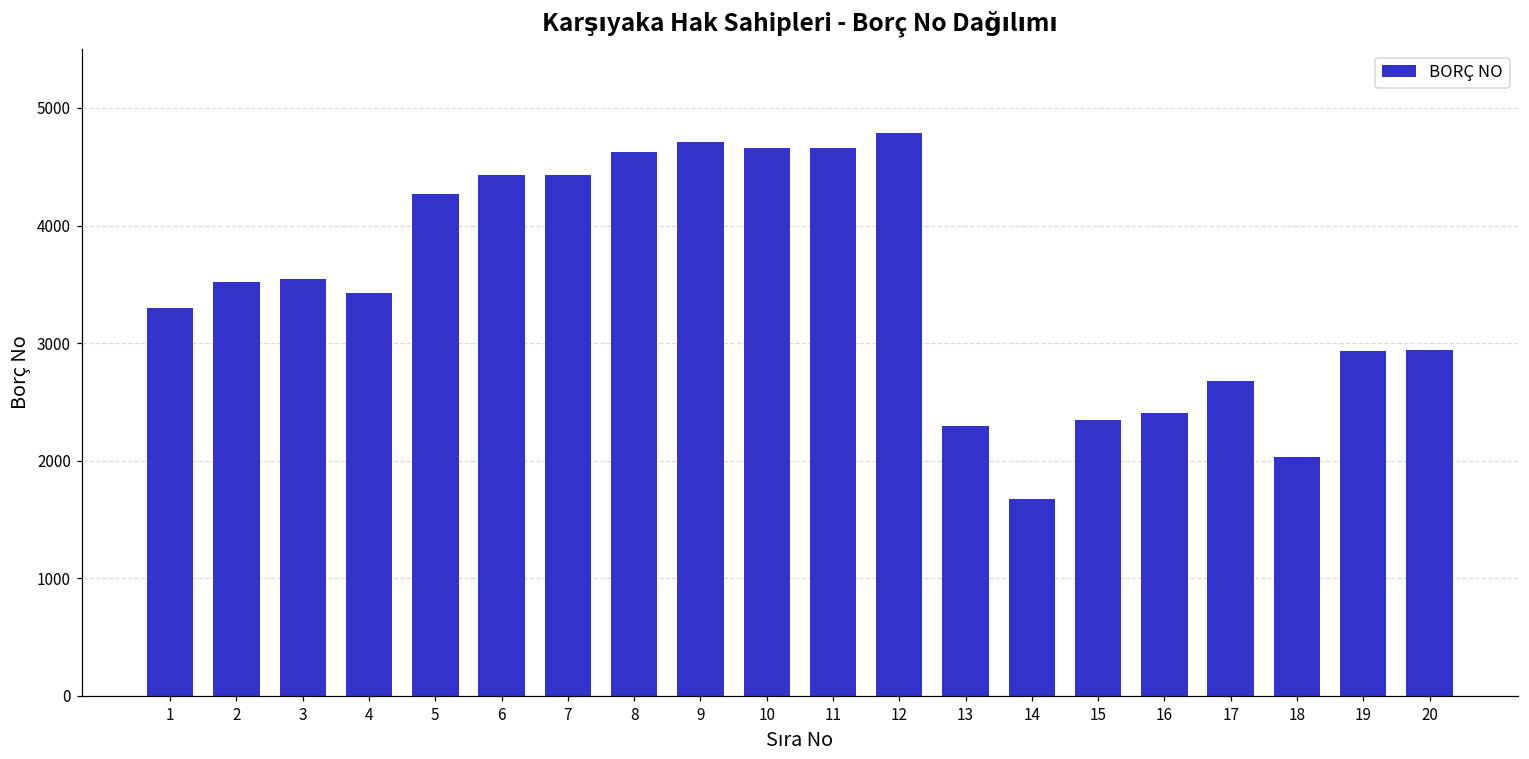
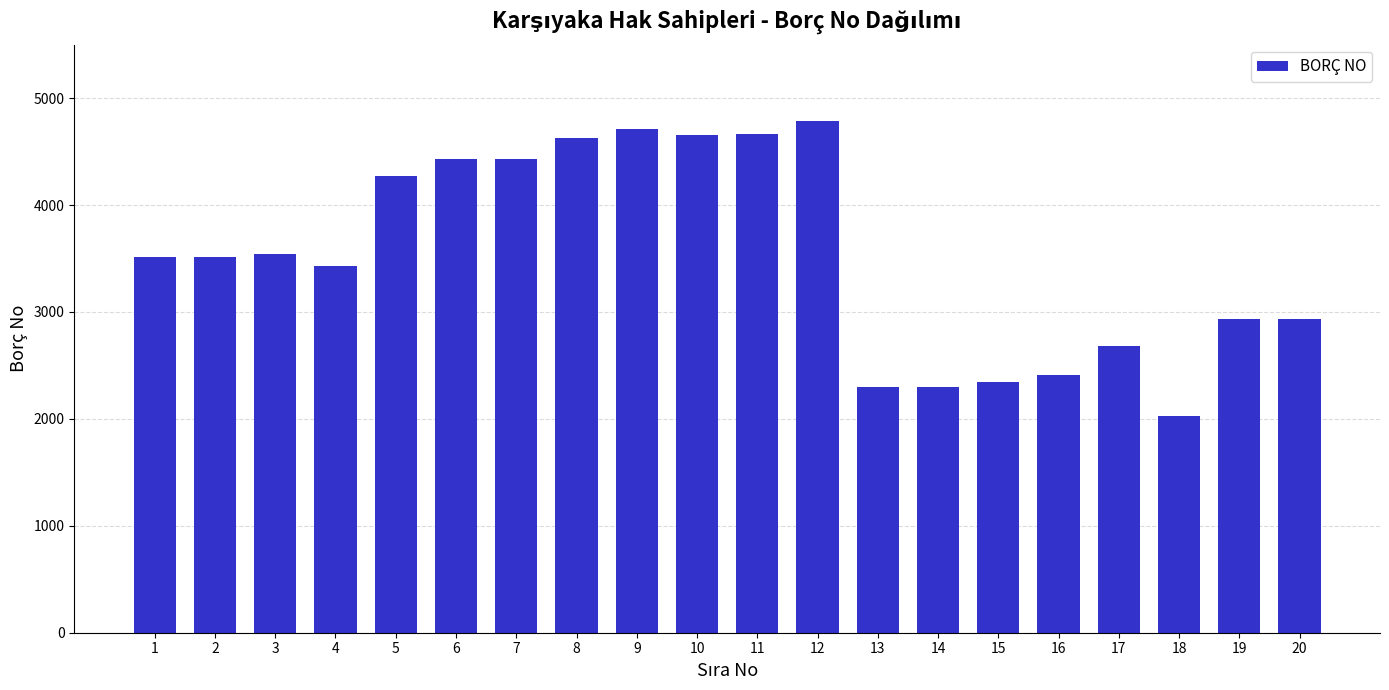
  {
-   "1": 3300,
+   "1": 3510,
    "2": 3520,
    "3": 3540,
    "4": 3430,
    "5": 4270,
    "6": 4430,
    "7": 4430,
    "8": 4630,
    "9": 4710,
    "10": 4660,
    "11": 4660,
    "12": 4780,
    "13": 2290,
-   "14": 1680,
+   "14": 2300,
    "15": 2340,
    "16": 2410,
    "17": 2680,
    "18": 2030,
    "19": 2930,
    "20": 2940
  }
